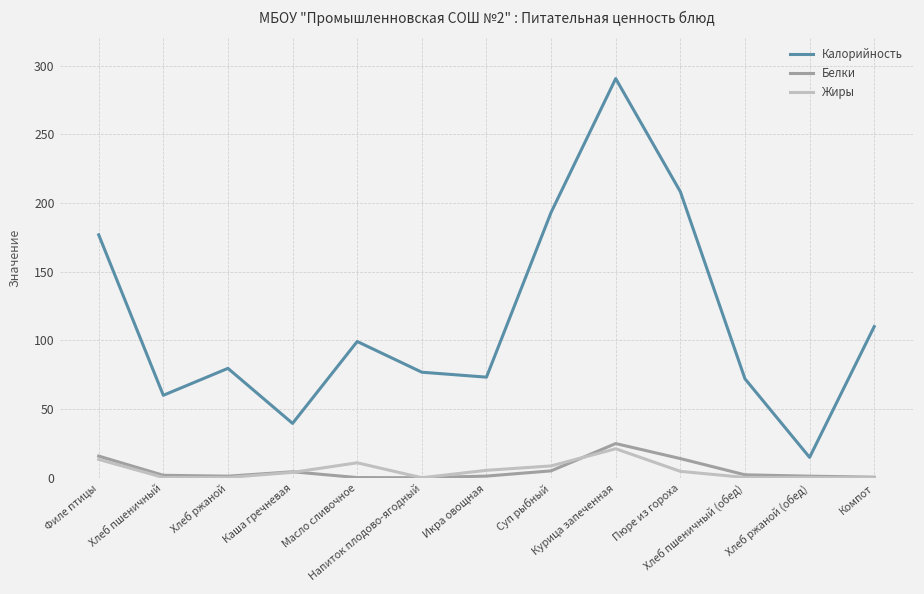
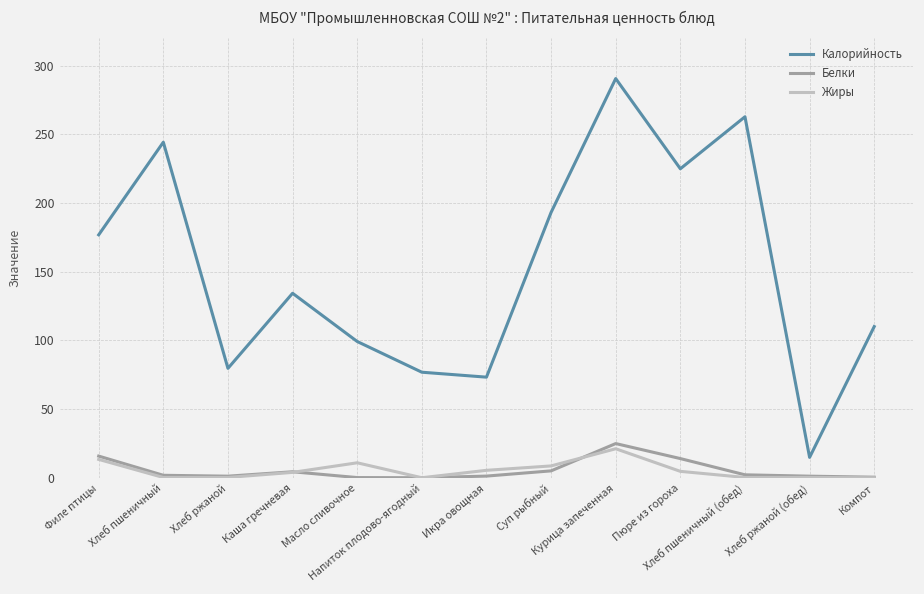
  {
    "Калорийность": {
      "Филе птицы": 177,
-     "Хлеб пшеничный": 60,
+     "Хлеб пшеничный": 244,
      "Хлеб ржаной": 80,
-     "Каша гречневая": 40,
+     "Каша гречневая": 134,
      "Масло сливочное": 99,
      "Напиток плодово-ягодный": 77,
      "Икра овощная": 73,
      "Суп рыбный": 193,
      "Курица запеченная": 291,
-     "Пюре из гороха": 208,
-     "Хлеб пшеничный (обед)": 72,
+     "Пюре из гороха": 225,
+     "Хлеб пшеничный (обед)": 263,
      "Хлеб ржаной (обед)": 15,
      "Компот": 110
    }
  }
